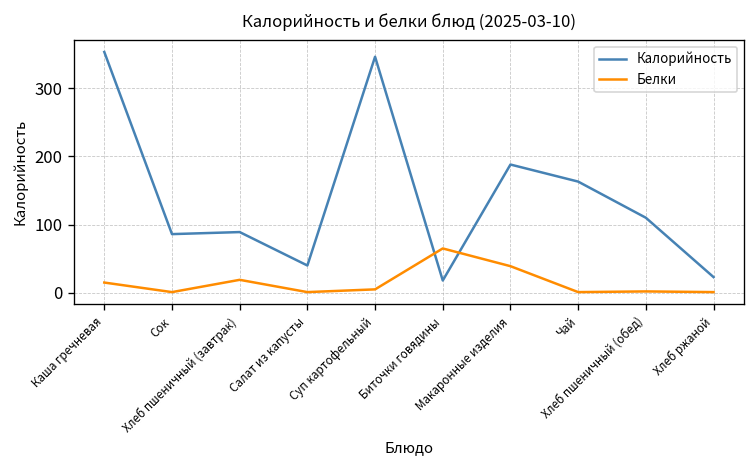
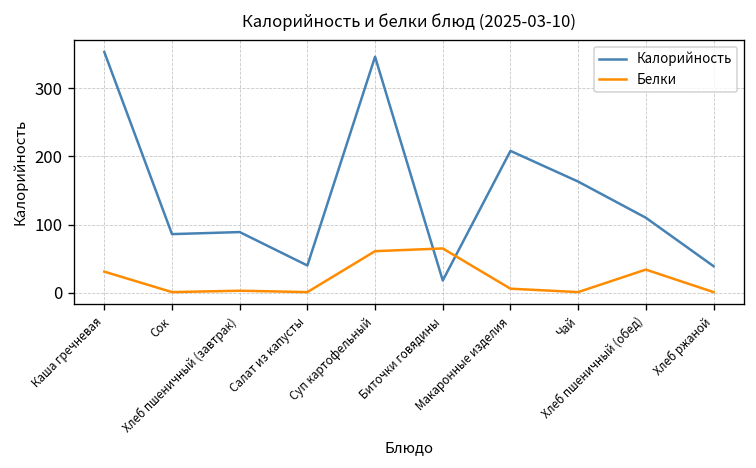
  {
    "Калорийность": {
      "Каша гречневая": 350,
      "Сок": 90,
      "Хлеб пшеничный (завтрак)": 90,
      "Салат из капусты": 40,
      "Суп картофельный": 350,
      "Биточки говядины": 20,
-     "Макаронные изделия": 190,
+     "Макаронные изделия": 210,
      "Чай": 160,
      "Хлеб пшеничный (обед)": 110,
-     "Хлеб ржаной": 20
+     "Хлеб ржаной": 40
    },
    "Белки": {
-     "Каша гречневая": 20,
+     "Каша гречневая": 30,
      "Сок": 0,
-     "Хлеб пшеничный (завтрак)": 20,
+     "Хлеб пшеничный (завтрак)": 0,
      "Салат из капусты": 0,
-     "Суп картофельный": 10,
+     "Суп картофельный": 60,
      "Биточки говядины": 70,
-     "Макаронные изделия": 40,
+     "Макаронные изделия": 10,
      "Чай": 0,
-     "Хлеб пшеничный (обед)": 0,
+     "Хлеб пшеничный (обед)": 30,
      "Хлеб ржаной": 0
    }
  }
